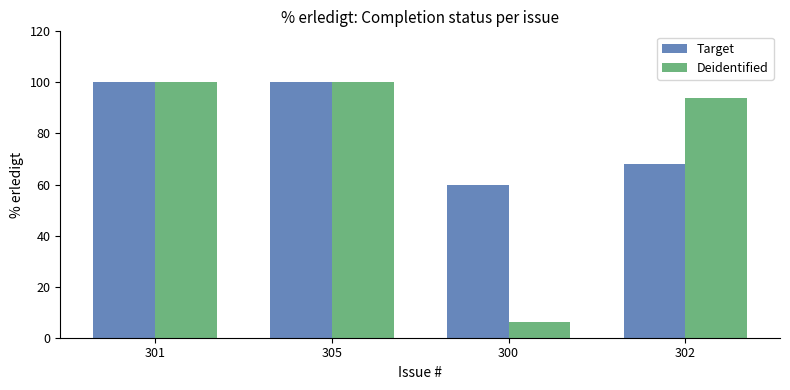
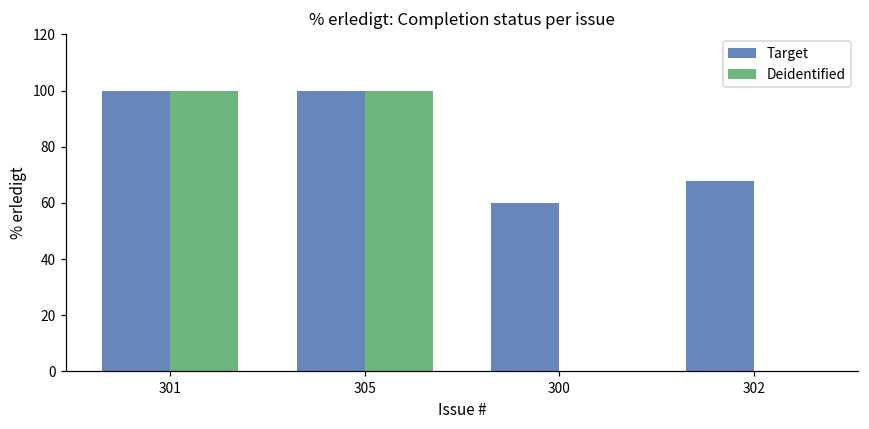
  {
    "Target": {
      "301": 100,
      "305": 100,
      "300": 60,
      "302": 68
    },
    "Deidentified": {
      "301": 100,
      "305": 100,
-     "300": 6,
-     "302": 94
+     "300": 0,
+     "302": 0
    }
  }
